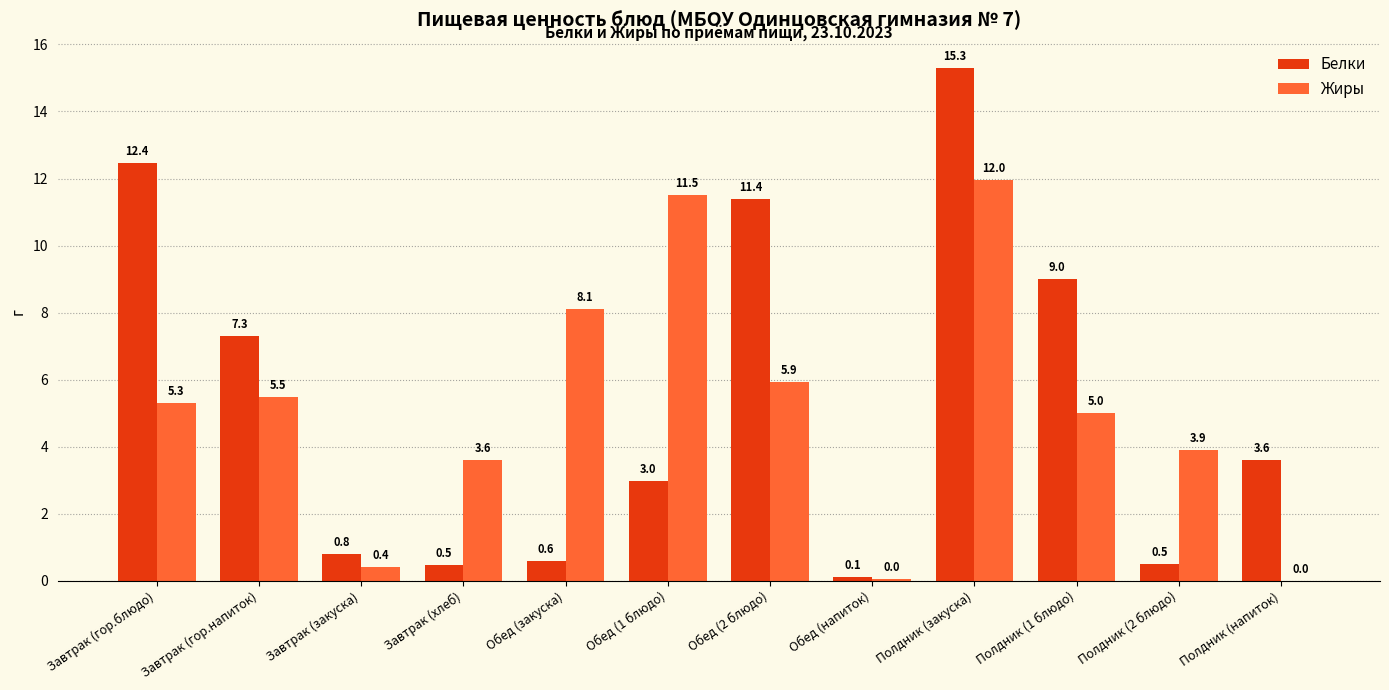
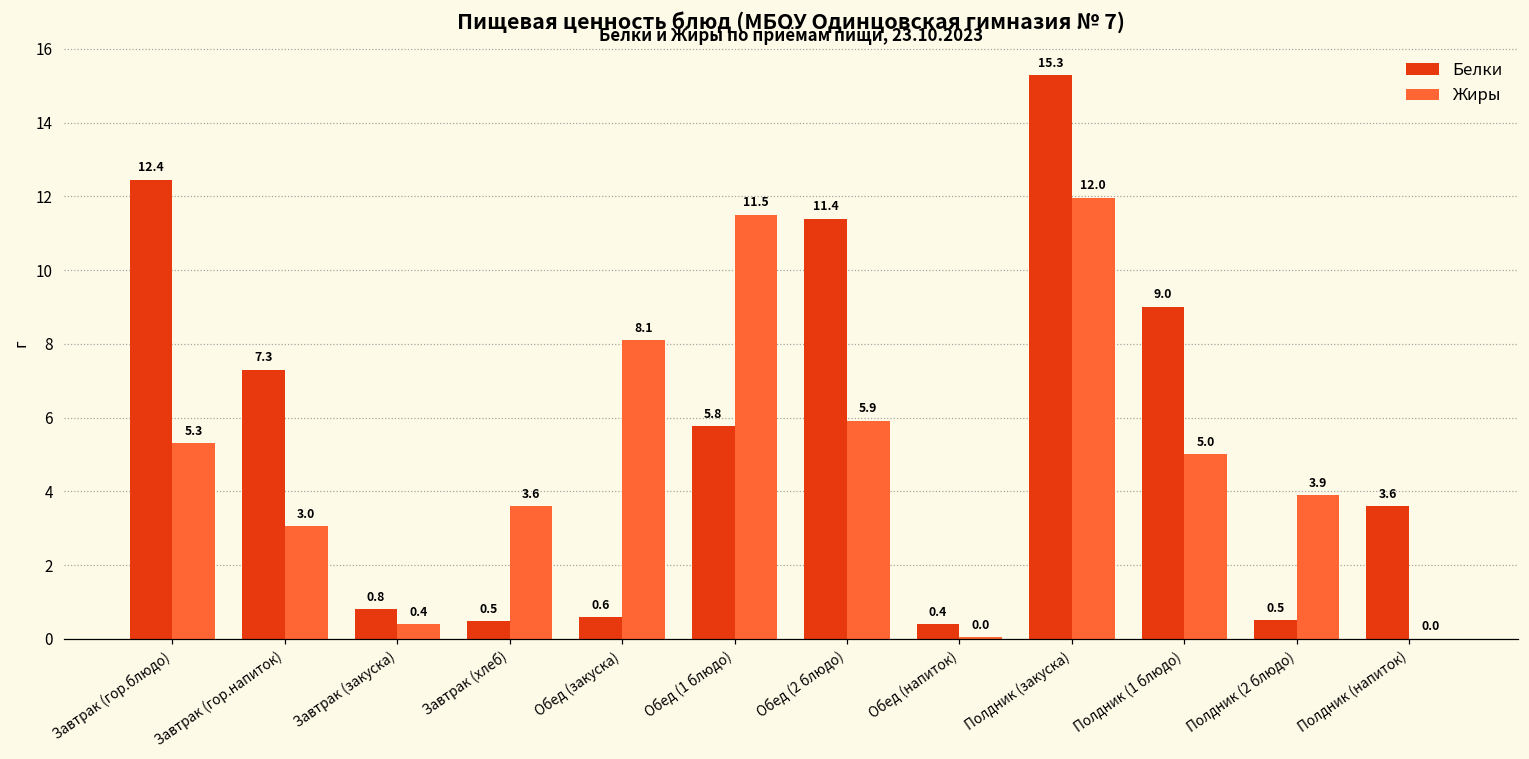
  {
    "Белки": {
      "Завтрак (гор.блюдо)": 12.4,
      "Завтрак (гор.напиток)": 7.3,
      "Завтрак (закуска)": 0.8,
      "Завтрак (хлеб)": 0.5,
      "Обед (закуска)": 0.6,
-     "Обед (1 блюдо)": 3.0,
+     "Обед (1 блюдо)": 5.8,
      "Обед (2 блюдо)": 11.4,
-     "Обед (напиток)": 0.1,
+     "Обед (напиток)": 0.4,
      "Полдник (закуска)": 15.3,
      "Полдник (1 блюдо)": 9.0,
      "Полдник (2 блюдо)": 0.5,
      "Полдник (напиток)": 3.6
    },
    "Жиры": {
      "Завтрак (гор.блюдо)": 5.3,
-     "Завтрак (гор.напиток)": 5.5,
+     "Завтрак (гор.напиток)": 3.0,
      "Завтрак (закуска)": 0.4,
      "Завтрак (хлеб)": 3.6,
      "Обед (закуска)": 8.1,
      "Обед (1 блюдо)": 11.5,
      "Обед (2 блюдо)": 5.9,
      "Обед (напиток)": 0.0,
      "Полдник (закуска)": 12.0,
      "Полдник (1 блюдо)": 5.0,
      "Полдник (2 блюдо)": 3.9,
      "Полдник (напиток)": 0.0
    }
  }
